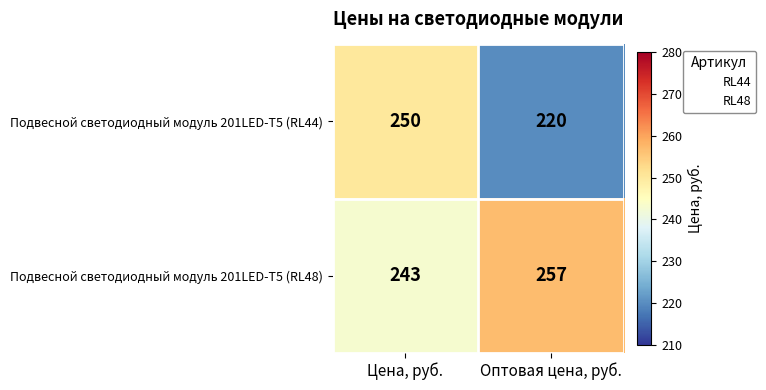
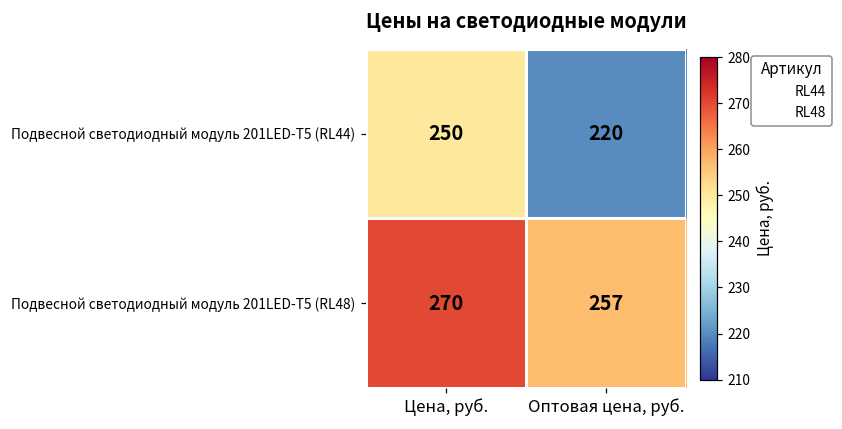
  {
    "Подвесной светодиодный модуль 201LED-T5 (RL44)": {
      "Цена, руб.": 250,
      "Оптовая цена, руб.": 220
    },
    "Подвесной светодиодный модуль 201LED-T5 (RL48)": {
-     "Цена, руб.": 243,
+     "Цена, руб.": 270,
      "Оптовая цена, руб.": 257
    }
  }
